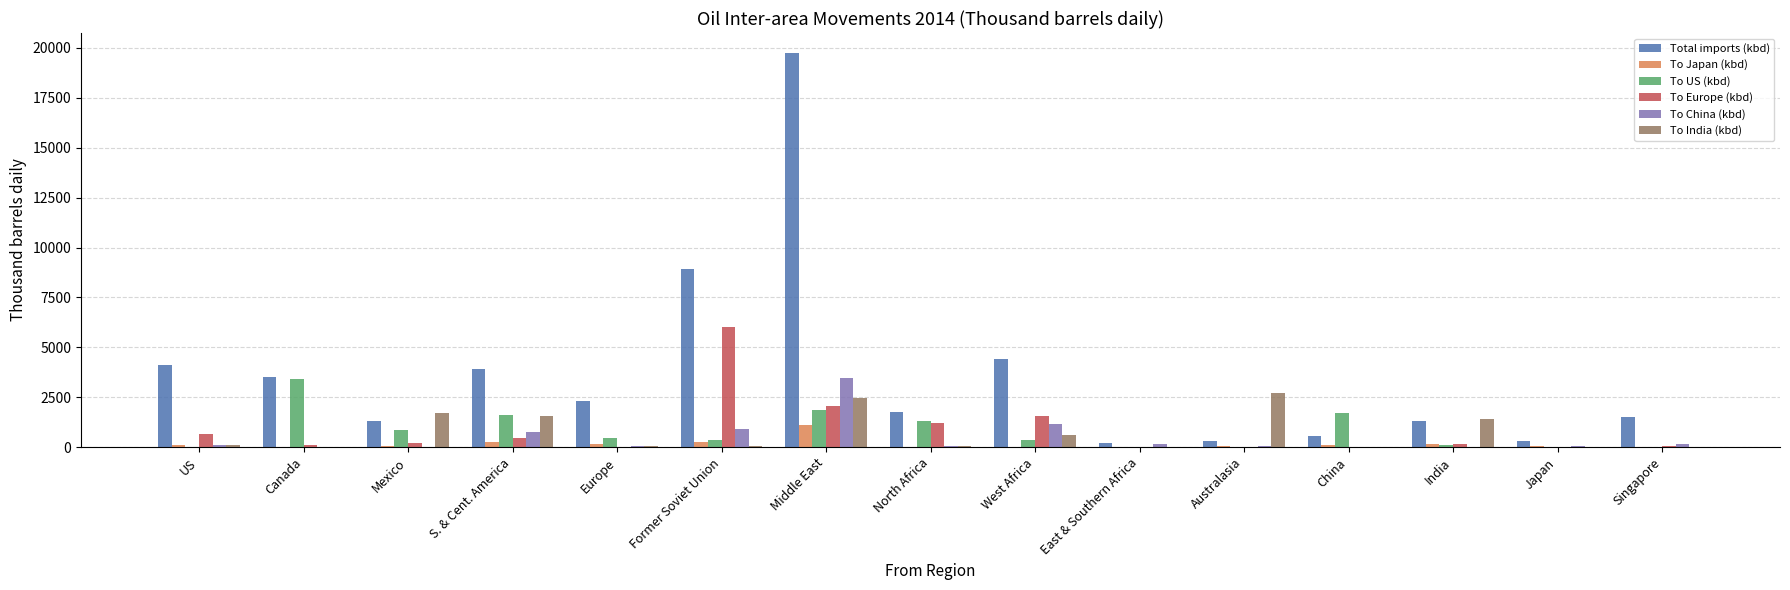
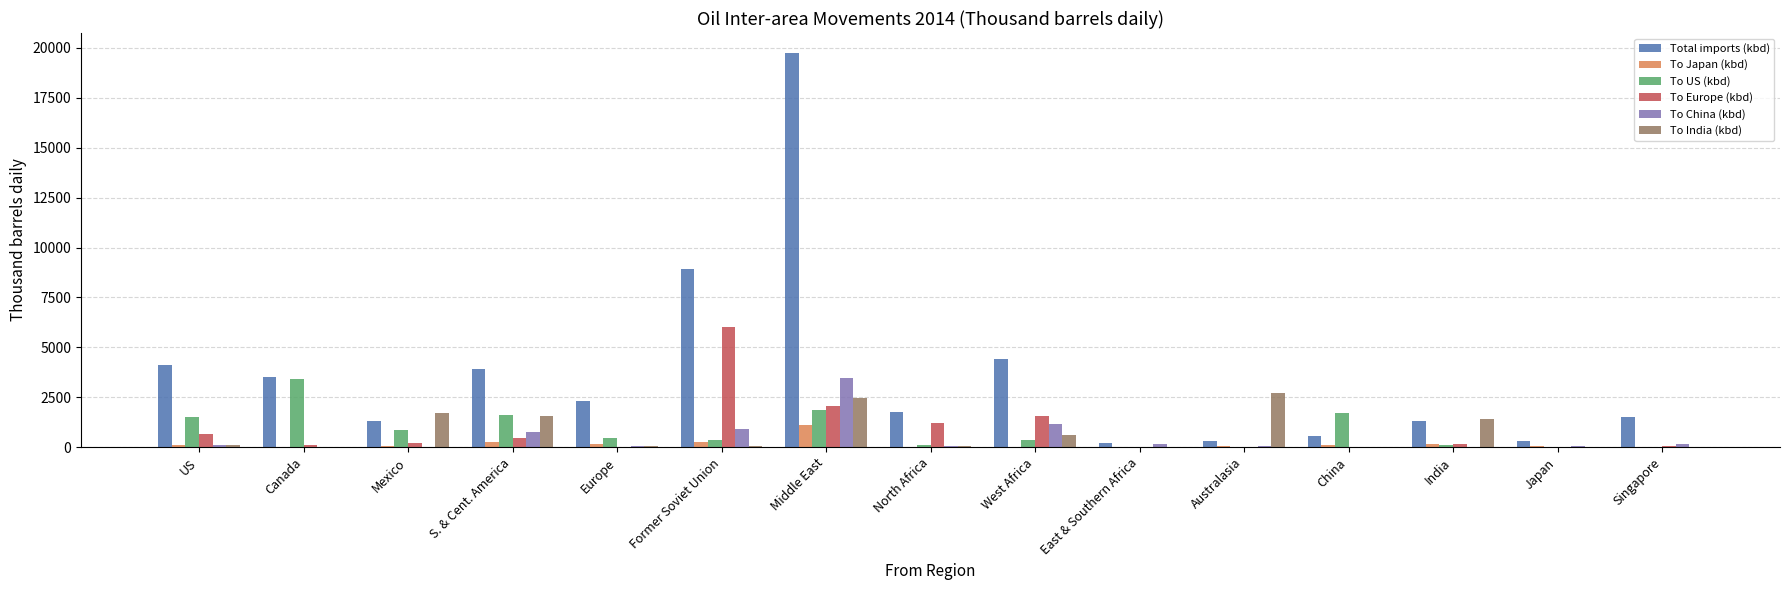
  {
    "To US (kbd)": {
-     "US": 0,
+     "US": 1500,
      "Canada": 3400,
      "Mexico": 800,
      "S. & Cent. America": 1600,
      "Europe": 500,
      "Former Soviet Union": 400,
      "Middle East": 1900,
-     "North Africa": 1300,
+     "North Africa": 100,
      "West Africa": 300,
      "China": 1700
    },
    "To India (kbd)": {
      "Mexico": 1700,
      "S. & Cent. America": 1500,
      "Middle East": 2400,
      "West Africa": 600,
      "Australasia": 2700,
      "India": 1400
    }
  }
